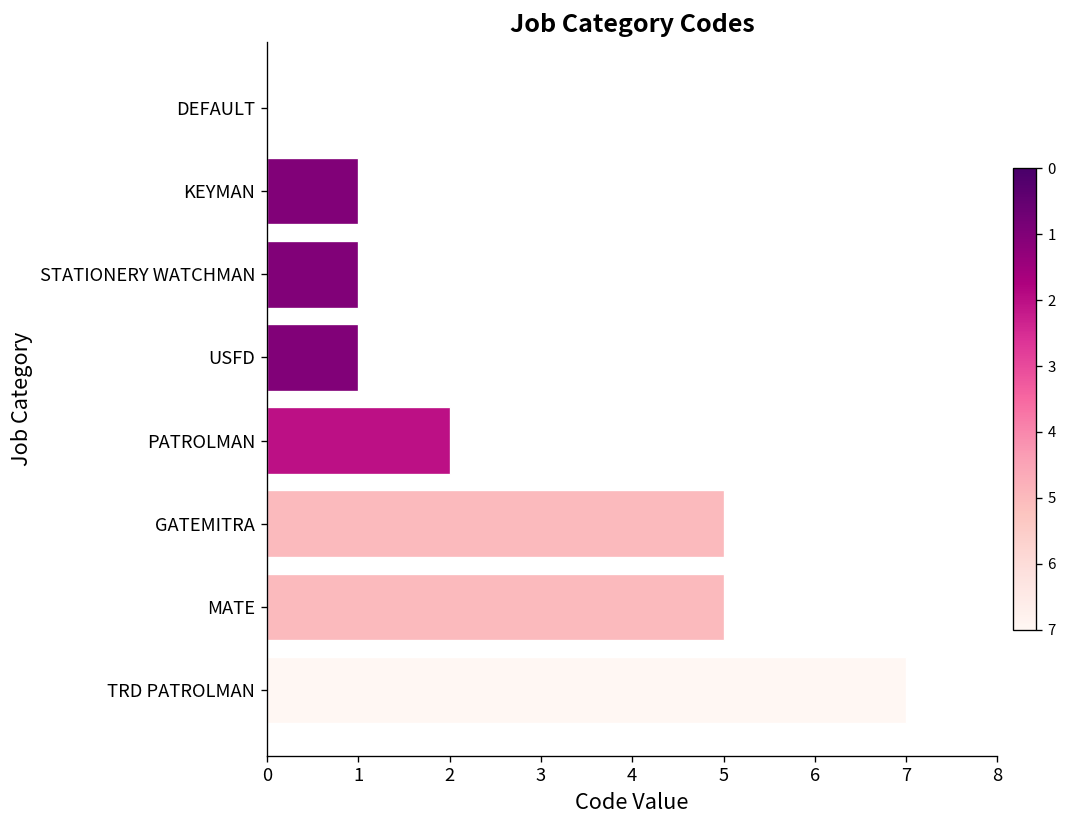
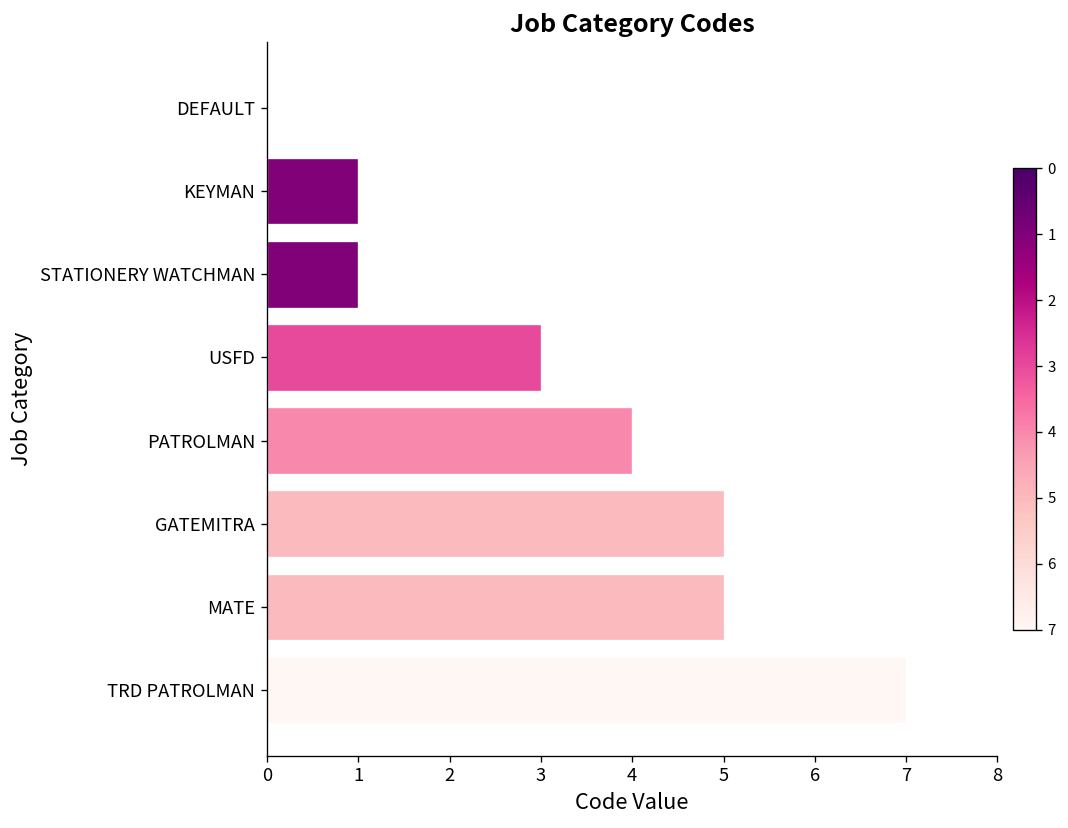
  {
    "DEFAULT": 0,
    "KEYMAN": 1,
    "STATIONERY WATCHMAN": 1,
-   "USFD": 1,
-   "PATROLMAN": 2,
+   "USFD": 3,
+   "PATROLMAN": 4,
    "GATEMITRA": 5,
    "MATE": 5,
    "TRD PATROLMAN": 7
  }
